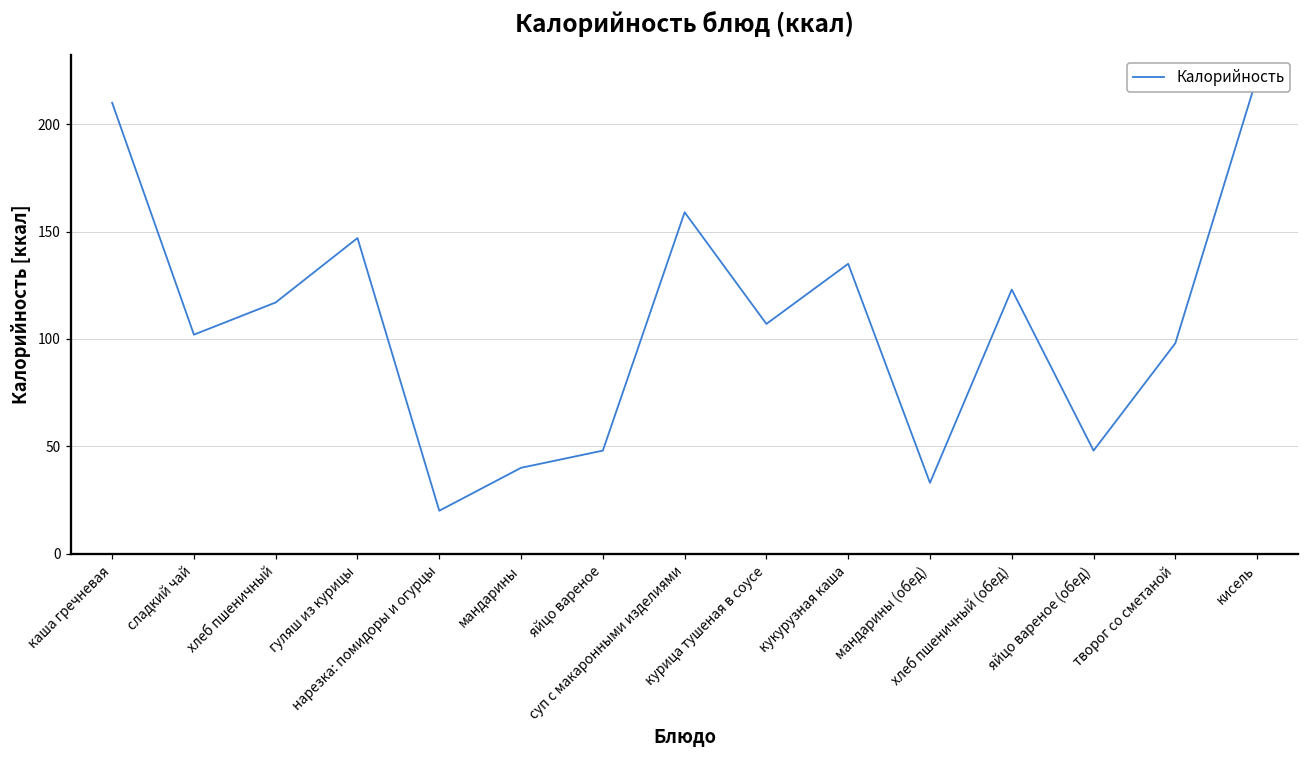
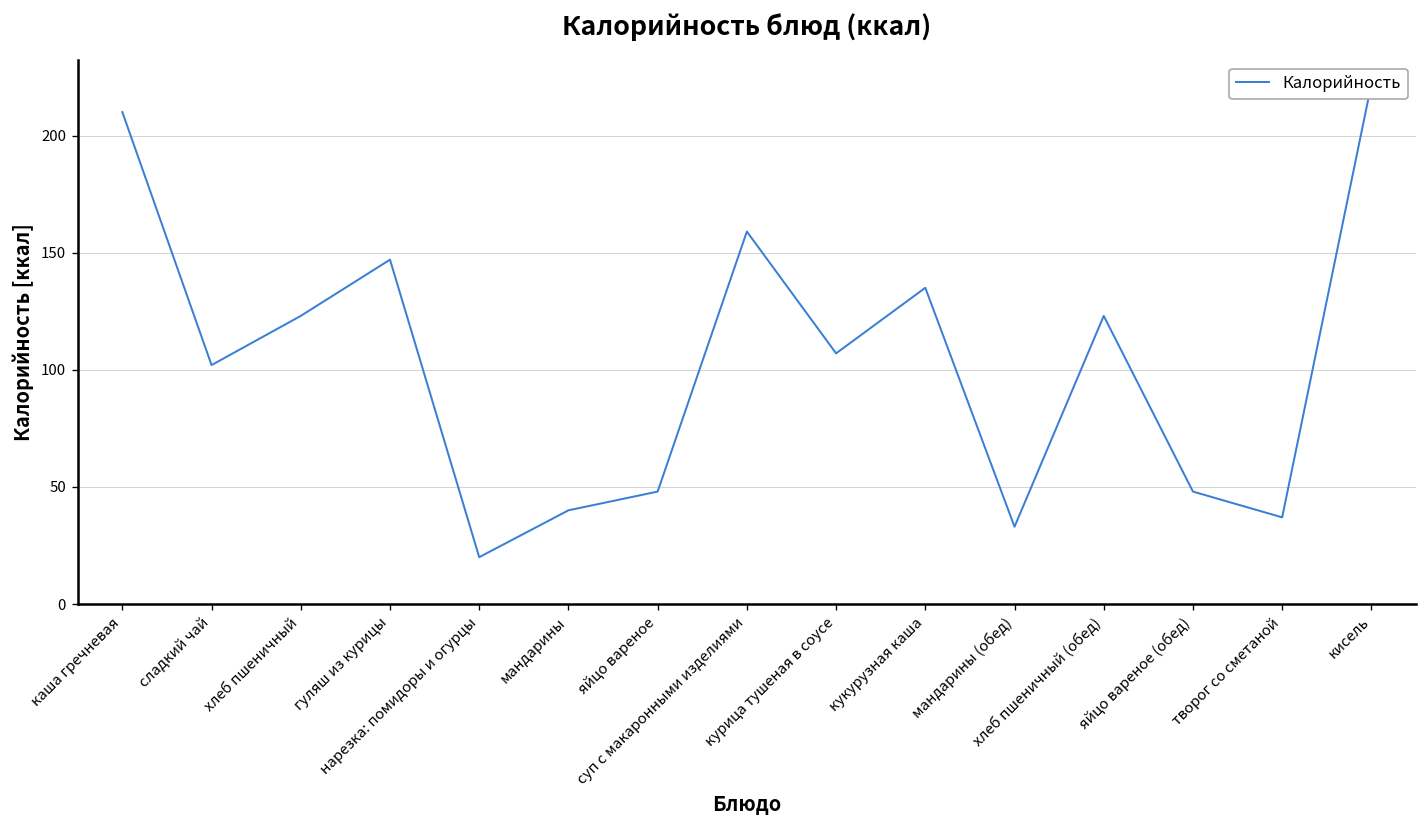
  {
    "каша гречневая": 210,
    "сладкий чай": 102,
-   "хлеб пшеничный": 117,
+   "хлеб пшеничный": 123,
    "гуляш из курицы": 147,
    "нарезка: помидоры и огурцы": 20,
    "мандарины": 40,
    "яйцо вареное": 48,
    "суп с макаронными изделиями": 159,
    "курица тушеная в соусе": 107,
    "кукурузная каша": 135,
    "мандарины (обед)": 33,
    "хлеб пшеничный (обед)": 123,
    "яйцо вареное (обед)": 48,
-   "творог со сметаной": 98
+   "творог со сметаной": 37
  }
